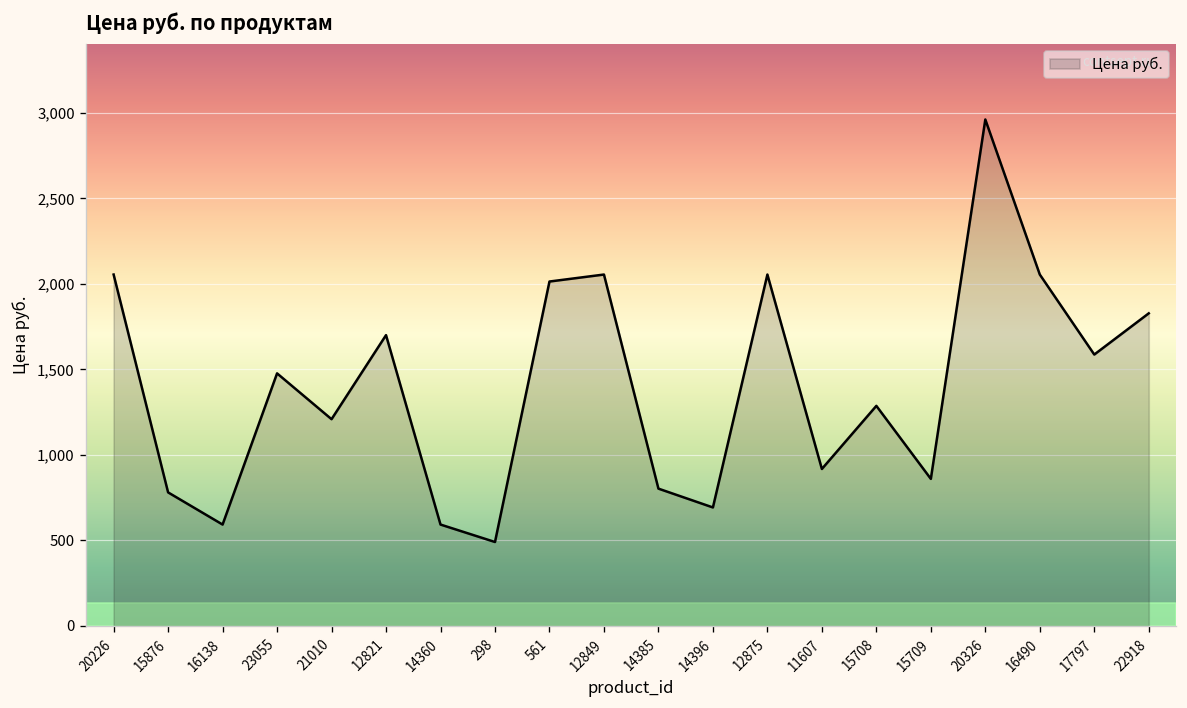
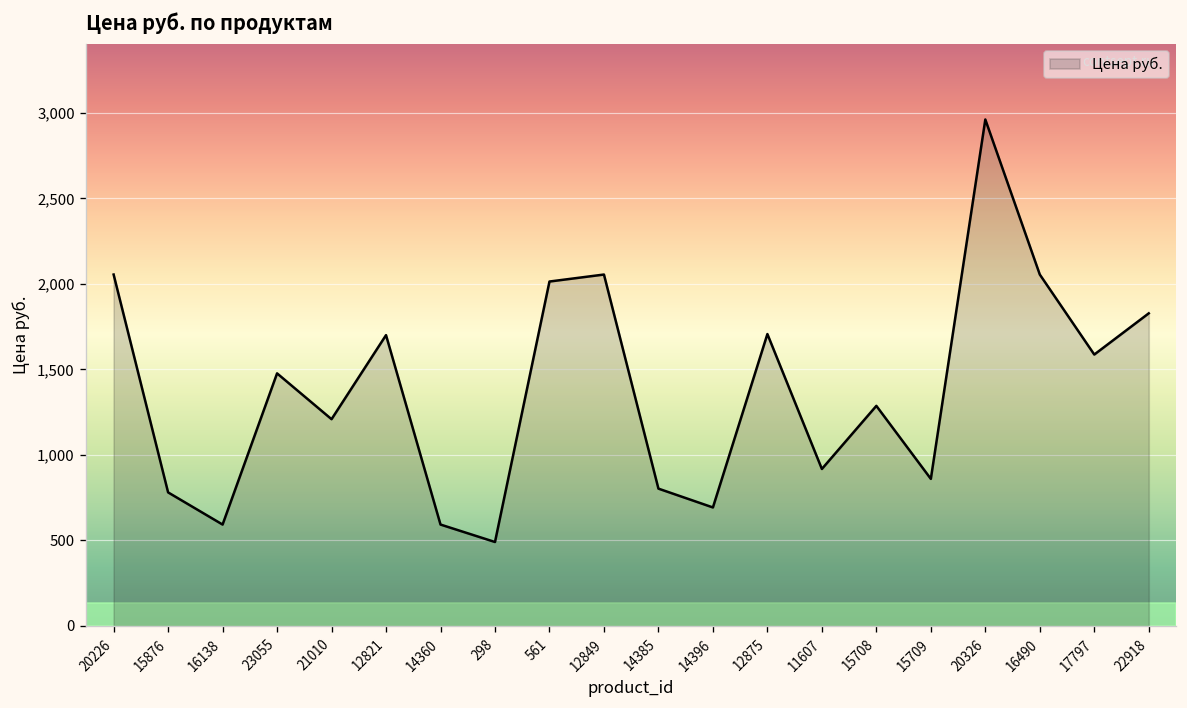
  {
    "20226": "2,050",
    "15876": "780",
    "16138": "590",
    "23055": "1,480",
    "21010": "1,210",
    "12821": "1,700",
    "14360": "590",
    "298": "490",
    "561": "2,010",
    "12849": "2,050",
    "14385": "800",
    "14396": "690",
-   "12875": "2,050",
+   "12875": "1,710",
    "11607": "920",
    "15708": "1,290",
    "15709": "860",
    "20326": "2,960",
    "16490": "2,050",
    "17797": "1,590",
    "22918": "1,830"
  }
